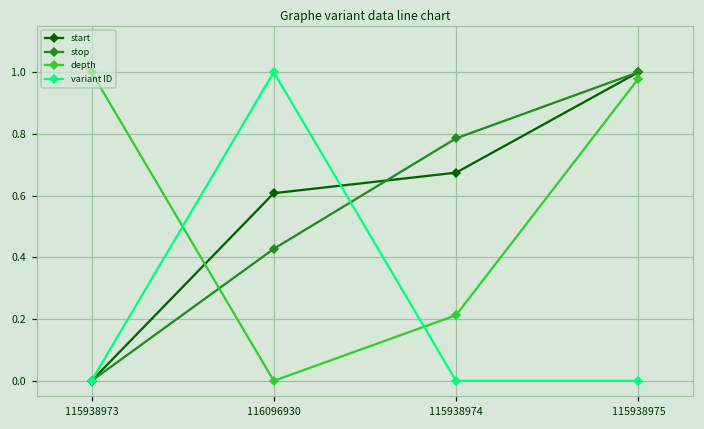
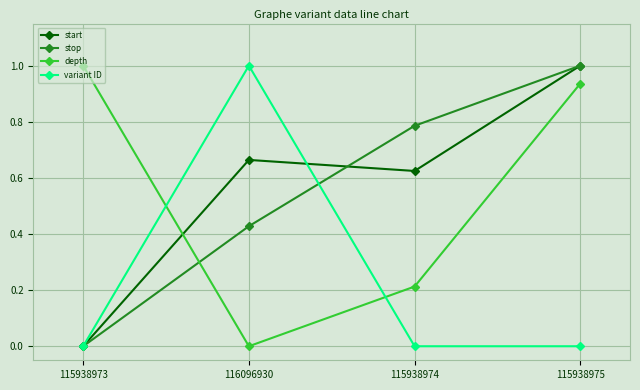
  {
    "start": {
-     "116096930": 0.61,
-     "115938974": 0.67
+     "116096930": 0.66,
+     "115938974": 0.62
    },
    "stop": {
      "116096930": 0.43,
      "115938974": 0.79
    },
    "depth": {
      "116096930": 0.00,
      "115938974": 0.21,
-     "115938975": 0.98
+     "115938975": 0.94
    },
    "variant ID": {
      "116096930": 1.00,
      "115938974": 0.00,
      "115938975": 0.00
    }
  }
